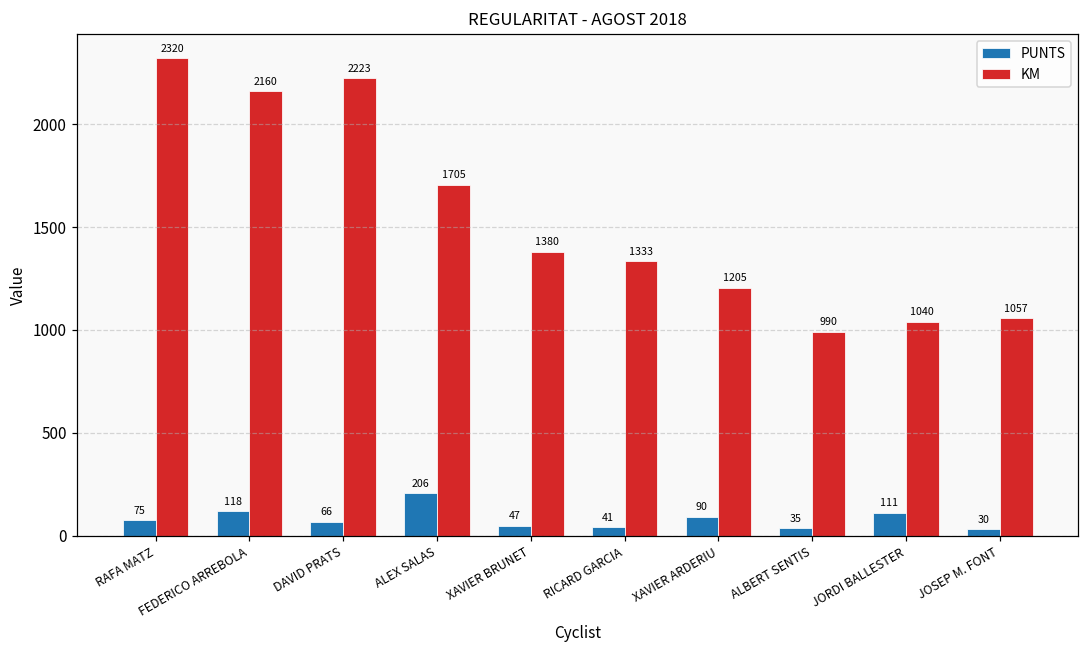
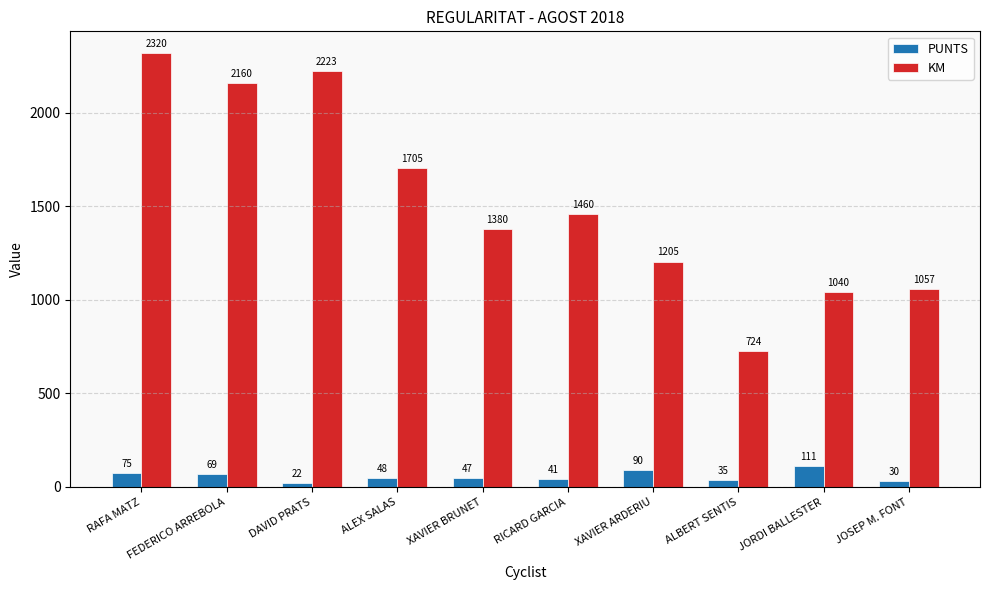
  {
    "PUNTS": {
      "RAFA MATZ": 75,
-     "FEDERICO ARREBOLA": 118,
-     "DAVID PRATS": 66,
-     "ALEX SALAS": 206,
+     "FEDERICO ARREBOLA": 69,
+     "DAVID PRATS": 22,
+     "ALEX SALAS": 48,
      "XAVIER BRUNET": 47,
      "RICARD GARCIA": 41,
      "XAVIER ARDERIU": 90,
      "ALBERT SENTIS": 35,
      "JORDI BALLESTER": 111,
      "JOSEP M. FONT": 30
    },
    "KM": {
      "RAFA MATZ": 2320,
      "FEDERICO ARREBOLA": 2160,
      "DAVID PRATS": 2223,
      "ALEX SALAS": 1705,
      "XAVIER BRUNET": 1380,
-     "RICARD GARCIA": 1333,
+     "RICARD GARCIA": 1460,
      "XAVIER ARDERIU": 1205,
-     "ALBERT SENTIS": 990,
+     "ALBERT SENTIS": 724,
      "JORDI BALLESTER": 1040,
      "JOSEP M. FONT": 1057
    }
  }
